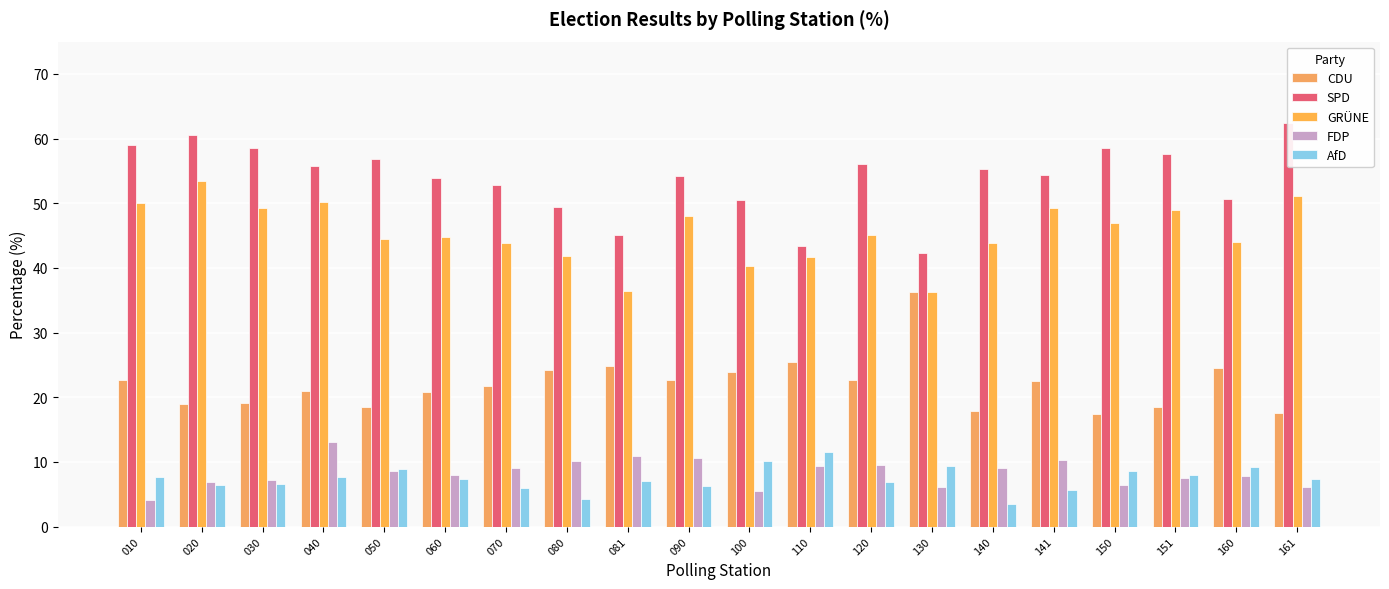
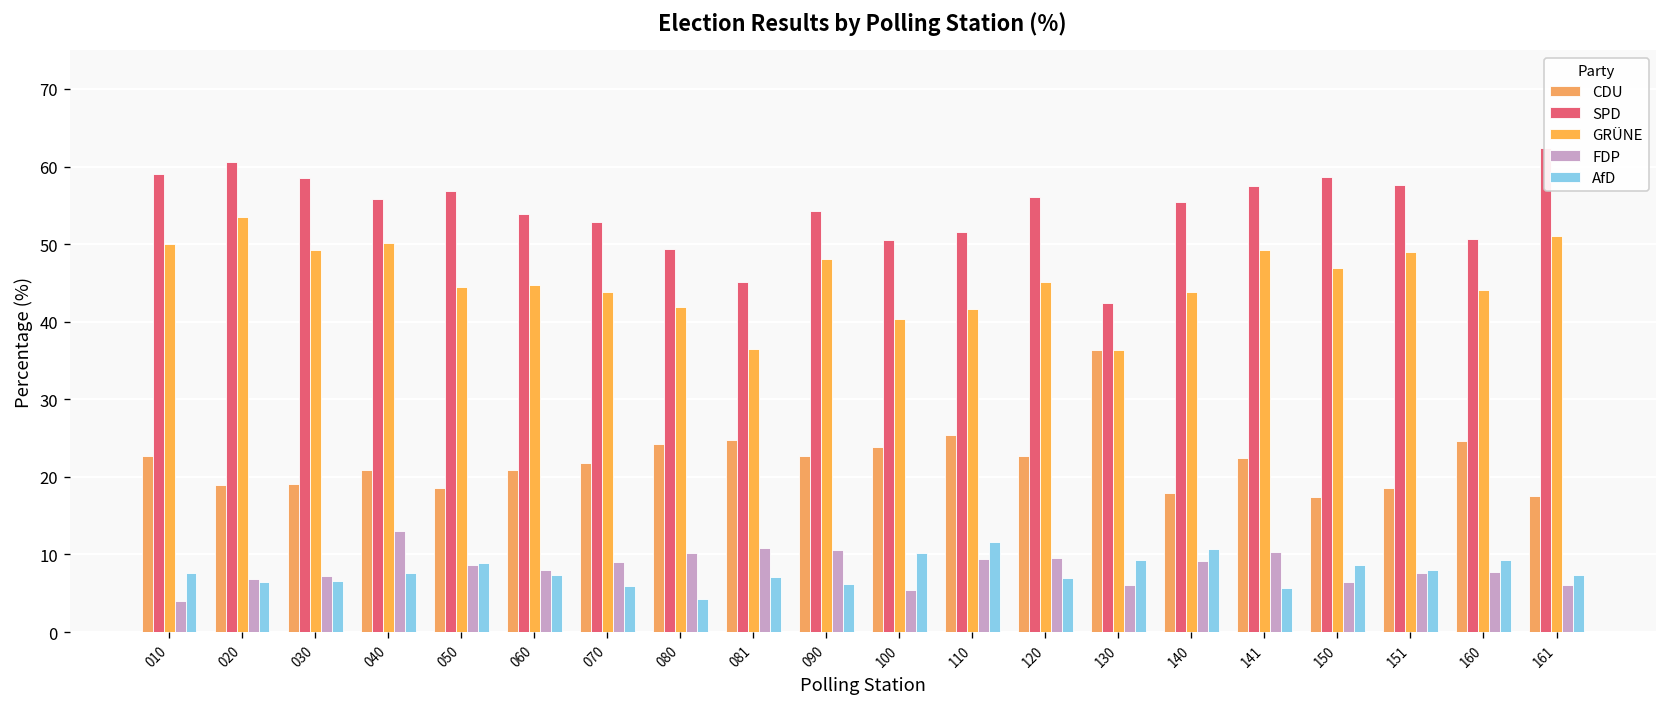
  {
    "SPD": {
      "010": 59,
      "020": 61,
      "030": 59,
      "040": 56,
      "050": 57,
      "060": 54,
      "070": 53,
      "080": 49,
      "081": 45,
      "090": 54,
      "100": 50,
-     "110": 43,
+     "110": 52,
      "120": 56,
      "130": 42,
      "140": 55,
-     "141": 54,
+     "141": 58,
      "150": 59,
      "151": 58,
      "160": 51
    },
    "FDP": {
      "010": 4,
      "020": 7,
      "030": 7,
      "040": 13,
      "050": 9,
      "060": 8,
      "070": 9,
      "080": 10,
      "081": 11,
      "090": 11,
      "100": 5,
      "110": 9,
      "120": 10,
      "130": 6,
      "140": 9,
      "141": 10,
      "150": 6,
      "151": 8,
      "160": 8,
      "161": 6
    },
    "AfD": {
      "010": 8,
      "020": 6,
      "030": 7,
      "040": 8,
      "050": 9,
      "060": 7,
      "070": 6,
      "080": 4,
      "081": 7,
      "090": 6,
      "100": 10,
      "110": 12,
      "120": 7,
      "130": 9,
-     "140": 4,
+     "140": 11,
      "141": 6,
      "150": 9,
      "151": 8,
      "160": 9,
      "161": 7
    }
  }
